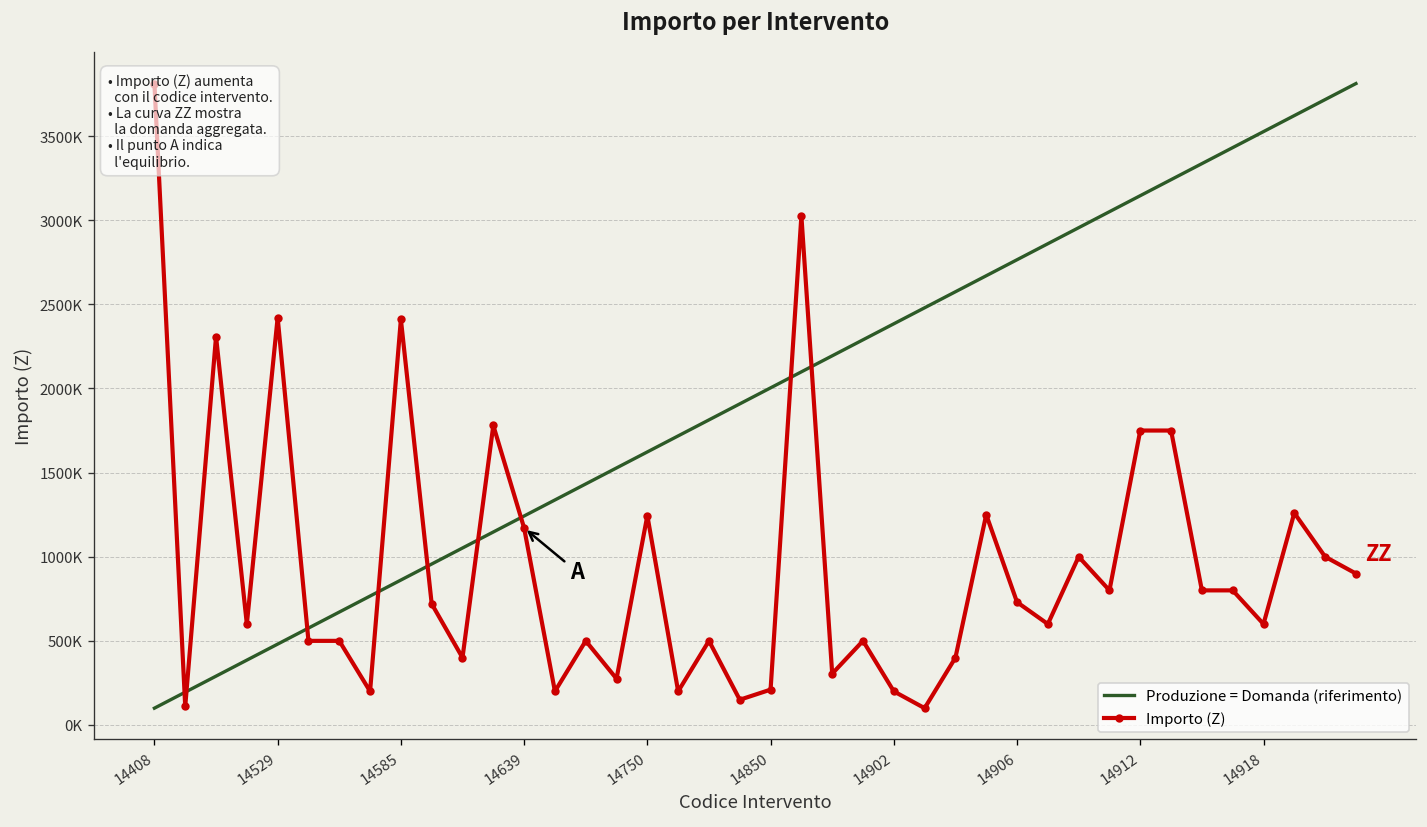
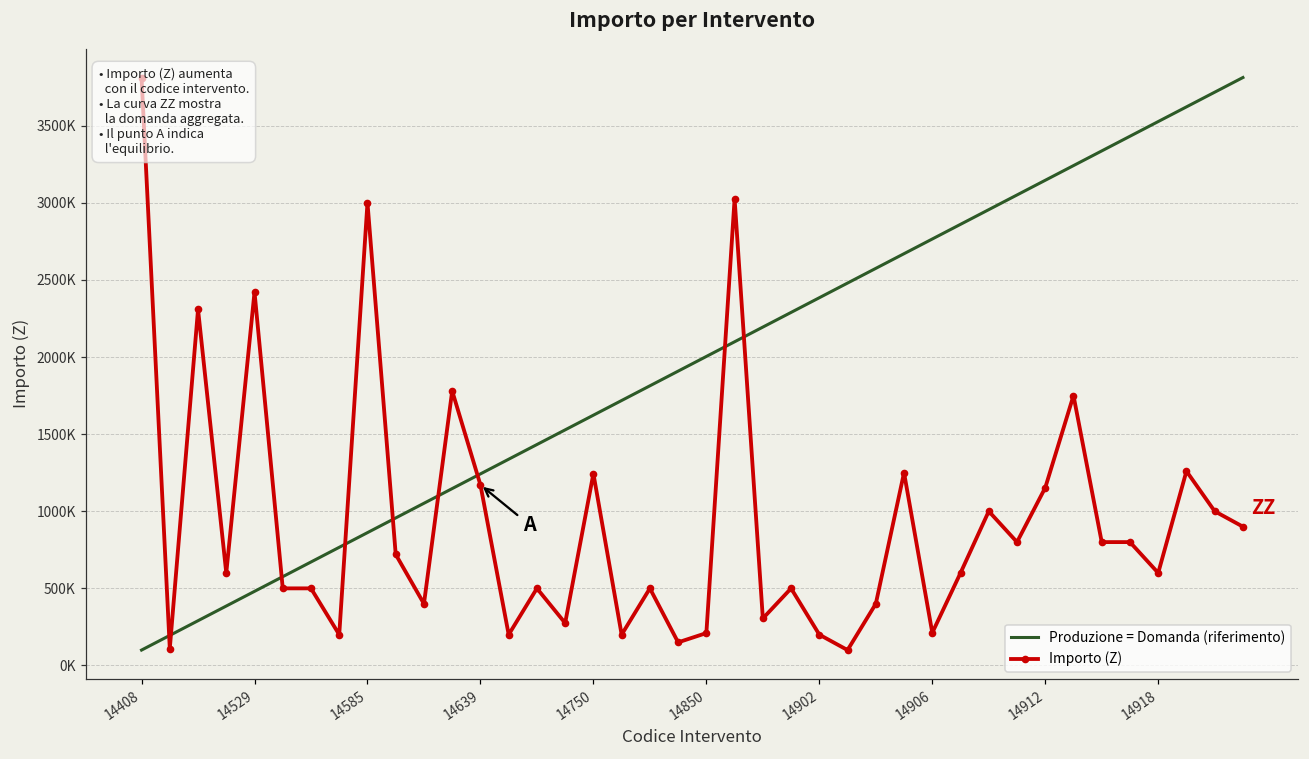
  {
    "Produzione = Domanda (riferimento)": {
      "14408": 100000,
      "14529": 480000,
      "14585": 860000,
      "14639": 1240000,
      "14750": 1620000,
      "14850": 2000000,
      "14902": 2380000,
      "14906": 2770000,
      "14912": 3150000,
      "14918": 3530000
    },
    "Importo (Z)": {
      "14529": 2420000,
-     "14585": 2410000,
+     "14585": 3000000,
      "14639": 1170000,
      "14750": 1240000,
      "14850": 210000,
      "14902": 200000,
-     "14906": 730000,
-     "14912": 1750000,
+     "14906": 210000,
+     "14912": 1150000,
      "14918": 600000
    }
  }
